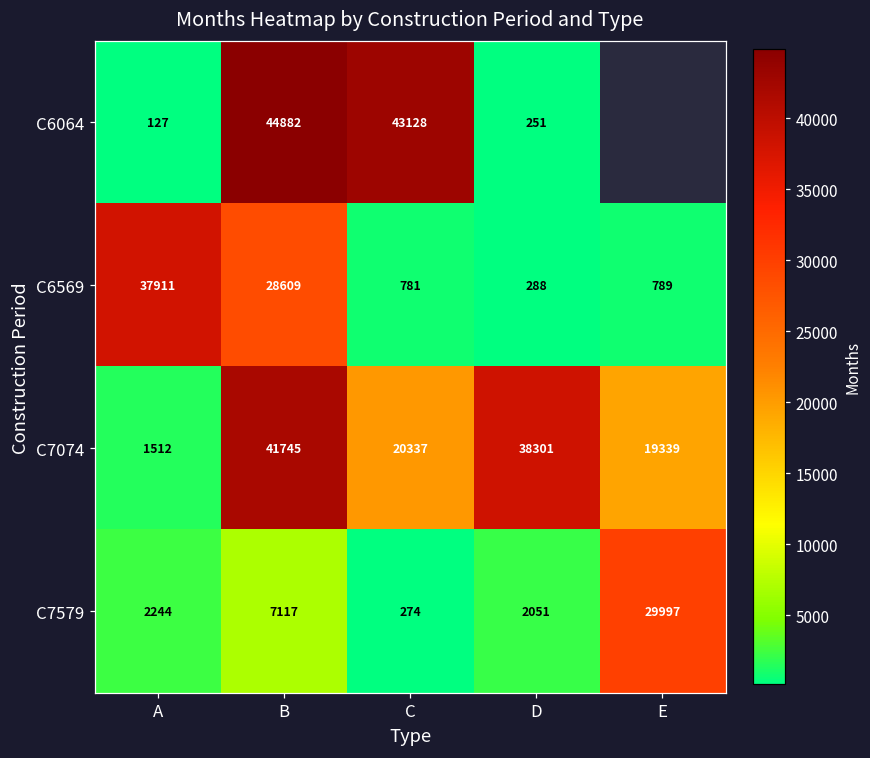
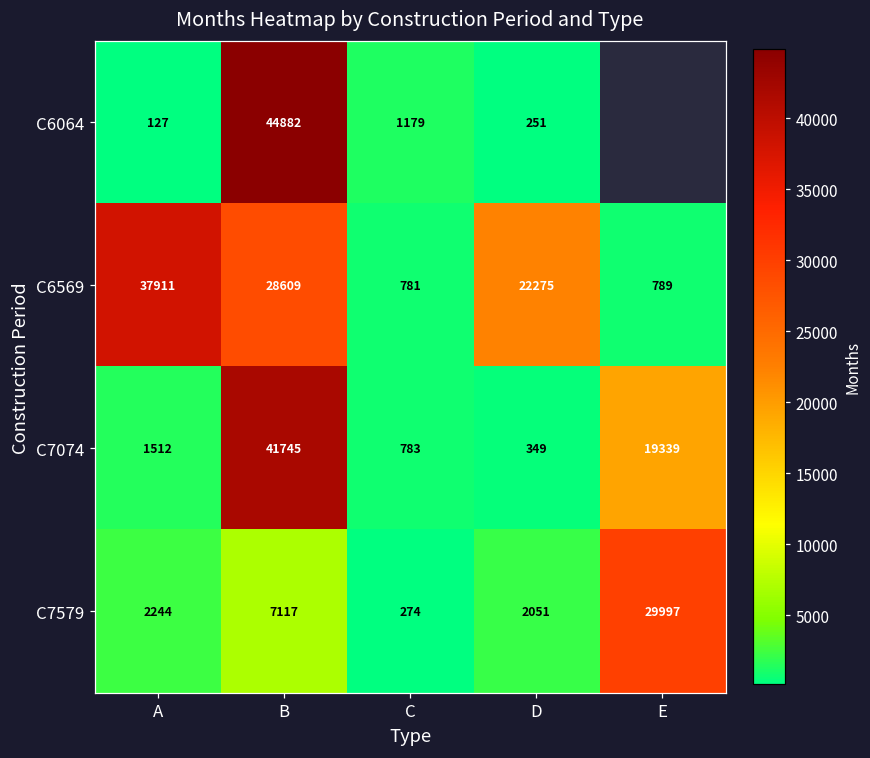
  {
    "C6064": {
      "A": 127,
      "B": 44882,
-     "C": 43128,
+     "C": 1179,
      "D": 251
    },
    "C6569": {
      "A": 37911,
      "B": 28609,
      "C": 781,
-     "D": 288,
+     "D": 22275,
      "E": 789
    },
    "C7074": {
      "A": 1512,
      "B": 41745,
-     "C": 20337,
-     "D": 38301,
+     "C": 783,
+     "D": 349,
      "E": 19339
    },
    "C7579": {
      "A": 2244,
      "B": 7117,
      "C": 274,
      "D": 2051,
      "E": 29997
    }
  }
